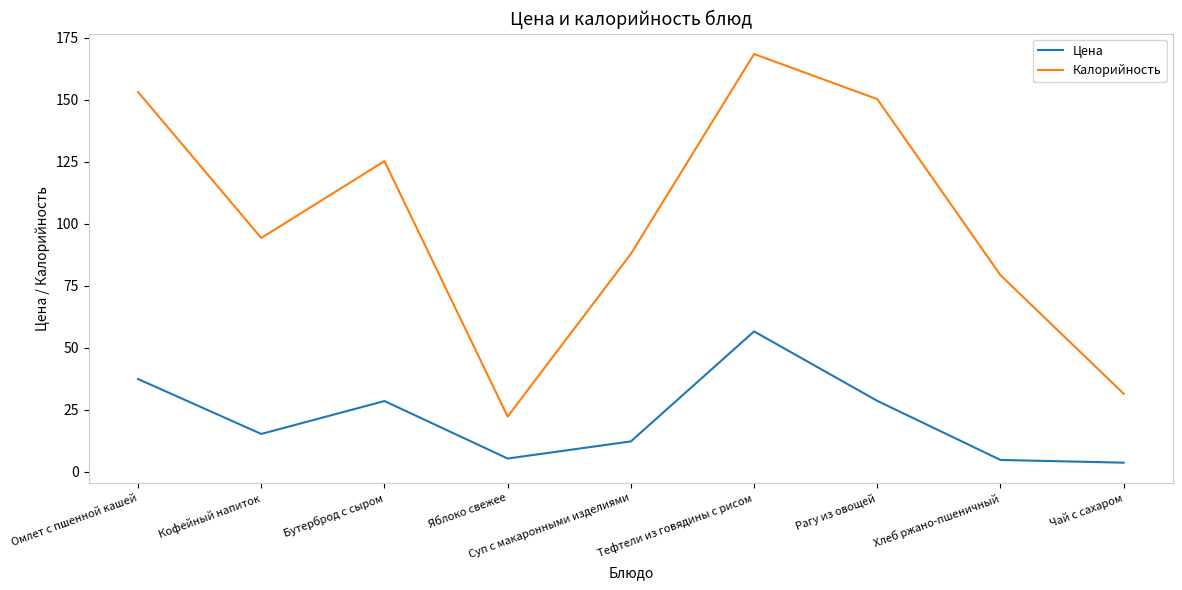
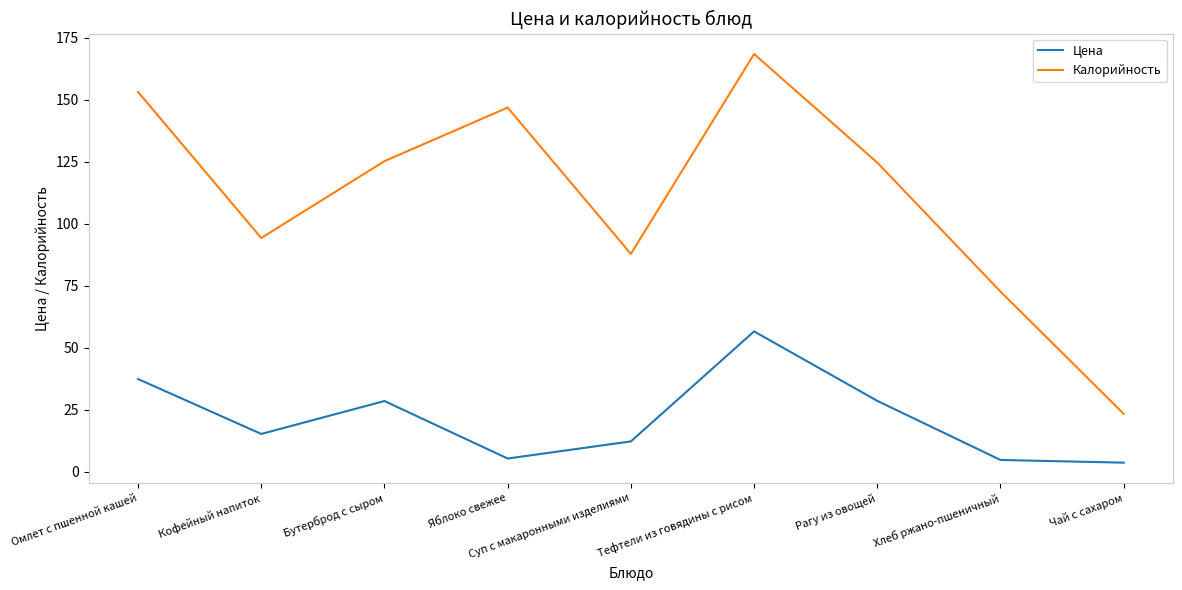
  {
    "Цена": {
      "Омлет с пшенной кашей": 37,
      "Кофейный напиток": 15,
      "Бутерброд с сыром": 28,
      "Яблоко свежее": 5,
      "Суп с макаронными изделиями": 12,
      "Тефтели из говядины c рисом": 57,
      "Рагу из овощей": 29,
      "Хлеб ржано-пшеничный": 5,
      "Чай с сахаром": 4
    },
    "Калорийность": {
      "Омлет с пшенной кашей": 153,
      "Кофейный напиток": 94,
      "Бутерброд с сыром": 125,
-     "Яблоко свежее": 22,
+     "Яблоко свежее": 147,
      "Суп с макаронными изделиями": 88,
      "Тефтели из говядины c рисом": 168,
-     "Рагу из овощей": 150,
-     "Хлеб ржано-пшеничный": 79,
-     "Чай с сахаром": 31
+     "Рагу из овощей": 125,
+     "Хлеб ржано-пшеничный": 73,
+     "Чай с сахаром": 23
    }
  }
